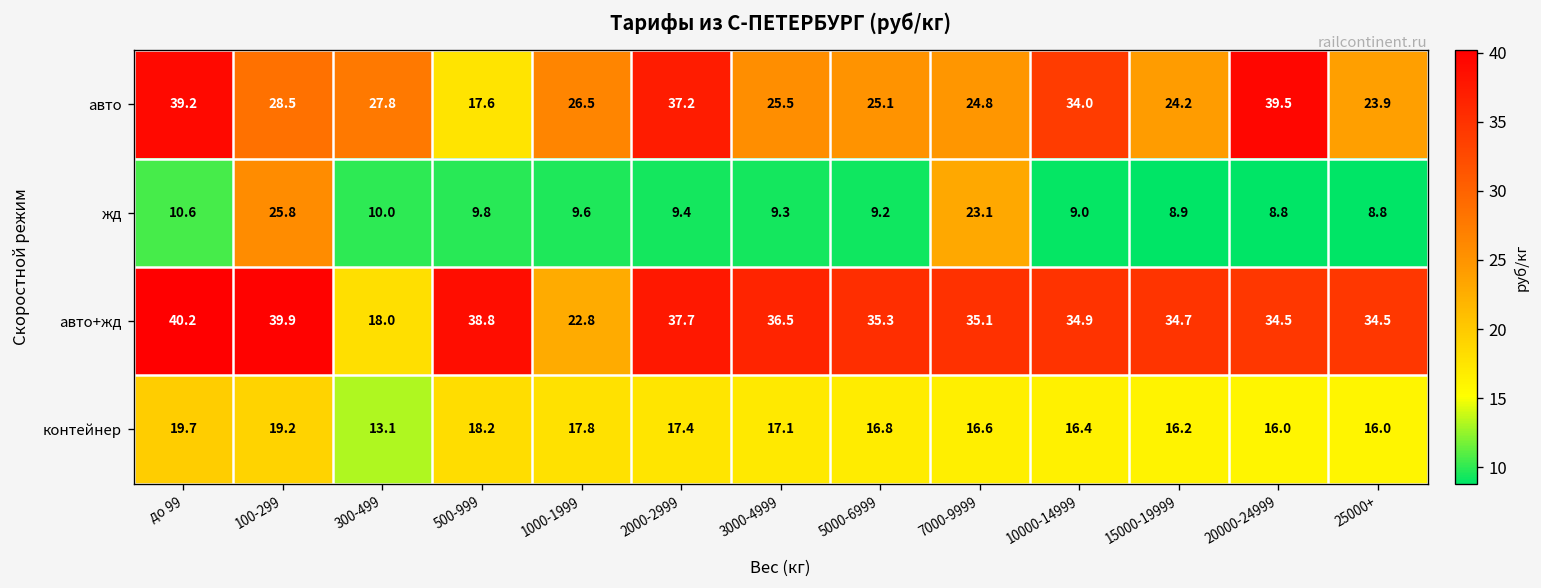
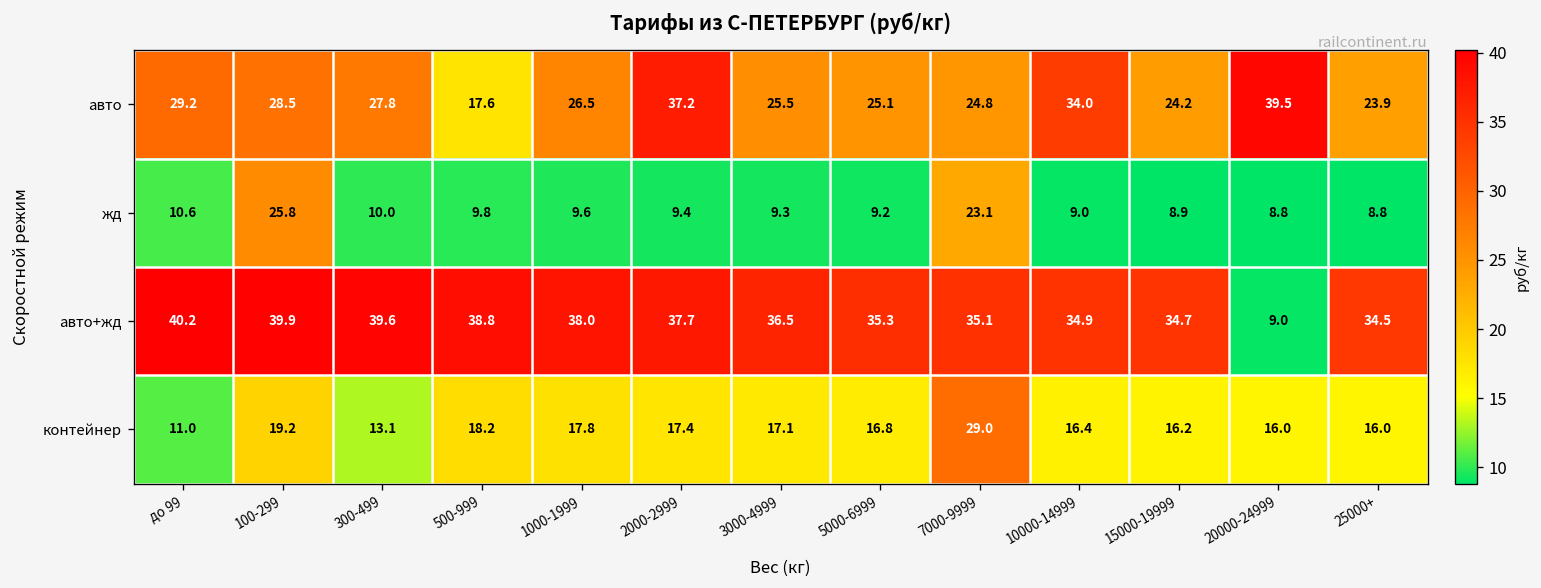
  {
    "авто": {
-     "до 99": 39.2,
+     "до 99": 29.2,
      "100-299": 28.5,
      "300-499": 27.8,
      "500-999": 17.6,
      "1000-1999": 26.5,
      "2000-2999": 37.2,
      "3000-4999": 25.5,
      "5000-6999": 25.1,
      "7000-9999": 24.8,
      "10000-14999": 34.0,
      "15000-19999": 24.2,
      "20000-24999": 39.5,
      "25000+": 23.9
    },
    "жд": {
      "до 99": 10.6,
      "100-299": 25.8,
      "300-499": 10.0,
      "500-999": 9.8,
      "1000-1999": 9.6,
      "2000-2999": 9.4,
      "3000-4999": 9.3,
      "5000-6999": 9.2,
      "7000-9999": 23.1,
      "10000-14999": 9.0,
      "15000-19999": 8.9,
      "20000-24999": 8.8,
      "25000+": 8.8
    },
    "авто+жд": {
      "до 99": 40.2,
      "100-299": 39.9,
-     "300-499": 18.0,
+     "300-499": 39.6,
      "500-999": 38.8,
-     "1000-1999": 22.8,
+     "1000-1999": 38.0,
      "2000-2999": 37.7,
      "3000-4999": 36.5,
      "5000-6999": 35.3,
      "7000-9999": 35.1,
      "10000-14999": 34.9,
      "15000-19999": 34.7,
-     "20000-24999": 34.5,
+     "20000-24999": 9.0,
      "25000+": 34.5
    },
    "контейнер": {
-     "до 99": 19.7,
+     "до 99": 11.0,
      "100-299": 19.2,
      "300-499": 13.1,
      "500-999": 18.2,
      "1000-1999": 17.8,
      "2000-2999": 17.4,
      "3000-4999": 17.1,
      "5000-6999": 16.8,
-     "7000-9999": 16.6,
+     "7000-9999": 29.0,
      "10000-14999": 16.4,
      "15000-19999": 16.2,
      "20000-24999": 16.0,
      "25000+": 16.0
    }
  }
